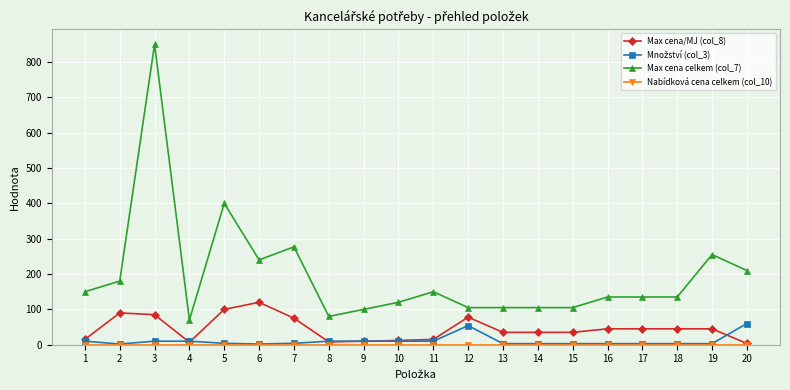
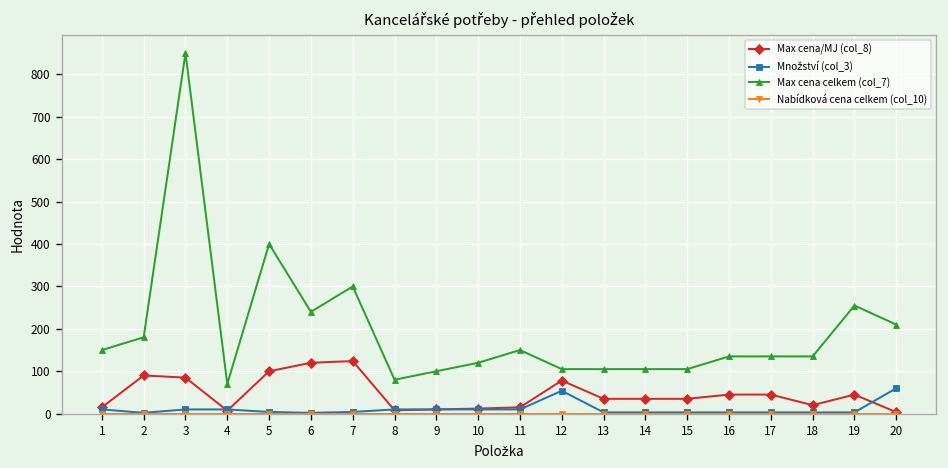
  {
    "Max cena/MJ (col_8)": {
      "2": 90,
      "3": 90,
      "5": 100,
      "6": 120,
-     "7": 80,
+     "7": 120,
      "12": 80,
      "13": 40,
      "14": 40,
      "15": 40,
      "16": 50,
      "17": 50,
-     "18": 50,
+     "18": 20,
      "19": 50
    },
    "Množství (col_3)": {
      "3": 10,
      "12": 50,
      "20": 60
    },
    "Max cena celkem (col_7)": {
      "1": 150,
      "2": 180,
      "3": 850,
      "4": 70,
      "5": 400,
      "6": 240,
-     "7": 280,
+     "7": 300,
      "8": 80,
      "9": 100,
      "10": 120,
      "11": 150,
      "12": 110,
      "13": 110,
      "14": 110,
      "15": 110,
      "16": 140,
      "17": 140,
      "18": 140,
      "19": 260,
      "20": 210
    },
    "Nabídková cena celkem (col_10)": {
      "1": 0,
      "3": 0,
      "8": 0,
      "9": 0,
      "10": 0,
      "11": 0,
      "12": 0
    }
  }
